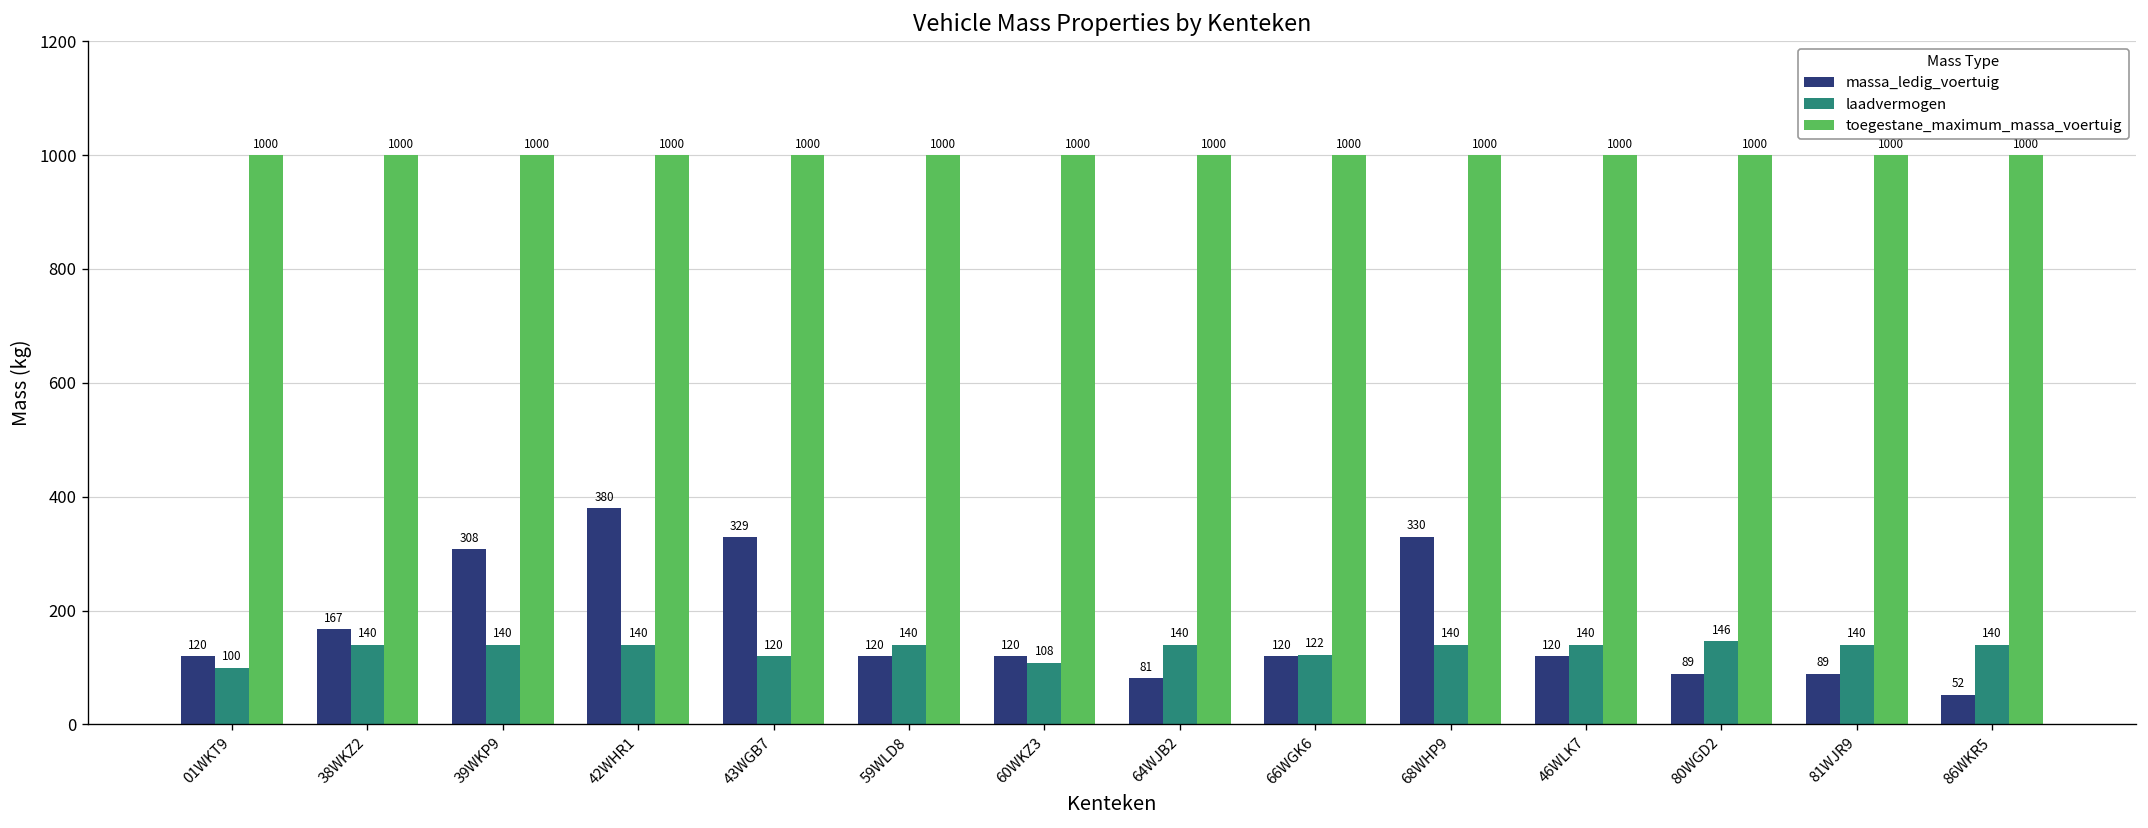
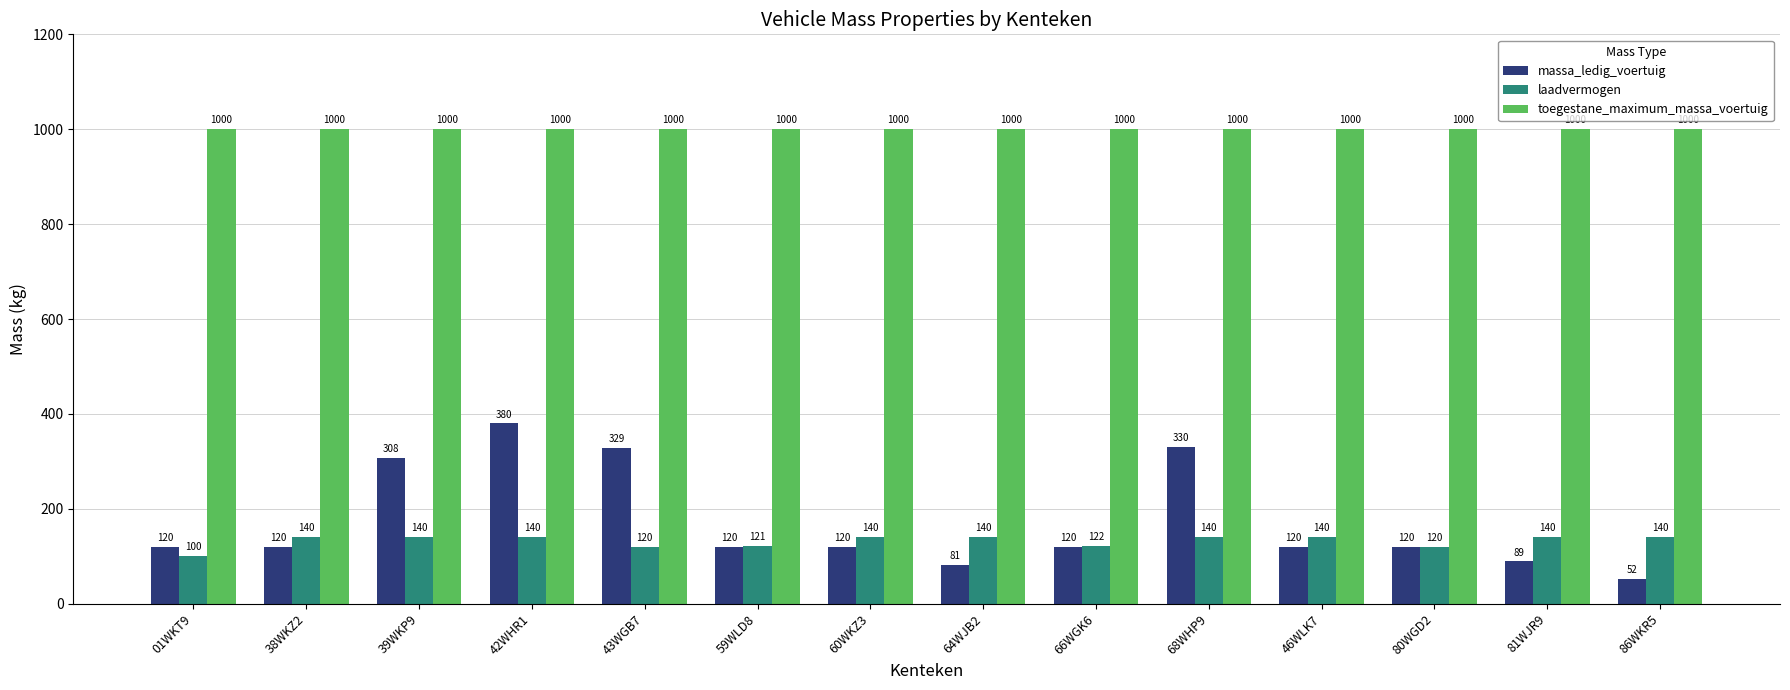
  {
    "massa_ledig_voertuig": {
      "01WKT9": 120,
-     "38WKZ2": 167,
+     "38WKZ2": 120,
      "39WKP9": 308,
      "42WHR1": 380,
      "43WGB7": 329,
      "59WLD8": 120,
      "60WKZ3": 120,
      "64WJB2": 81,
      "66WGK6": 120,
      "68WHP9": 330,
      "46WLK7": 120,
-     "80WGD2": 89,
+     "80WGD2": 120,
      "81WJR9": 89,
      "86WKR5": 52
    },
    "laadvermogen": {
      "01WKT9": 100,
      "38WKZ2": 140,
      "39WKP9": 140,
      "42WHR1": 140,
      "43WGB7": 120,
-     "59WLD8": 140,
-     "60WKZ3": 108,
+     "59WLD8": 121,
+     "60WKZ3": 140,
      "64WJB2": 140,
      "66WGK6": 122,
      "68WHP9": 140,
      "46WLK7": 140,
-     "80WGD2": 146,
+     "80WGD2": 120,
      "81WJR9": 140,
      "86WKR5": 140
    },
    "toegestane_maximum_massa_voertuig": {
      "01WKT9": 1000,
      "38WKZ2": 1000,
      "39WKP9": 1000,
      "42WHR1": 1000,
      "43WGB7": 1000,
      "59WLD8": 1000,
      "60WKZ3": 1000,
      "64WJB2": 1000,
      "66WGK6": 1000,
      "68WHP9": 1000,
      "46WLK7": 1000,
      "80WGD2": 1000
    }
  }
